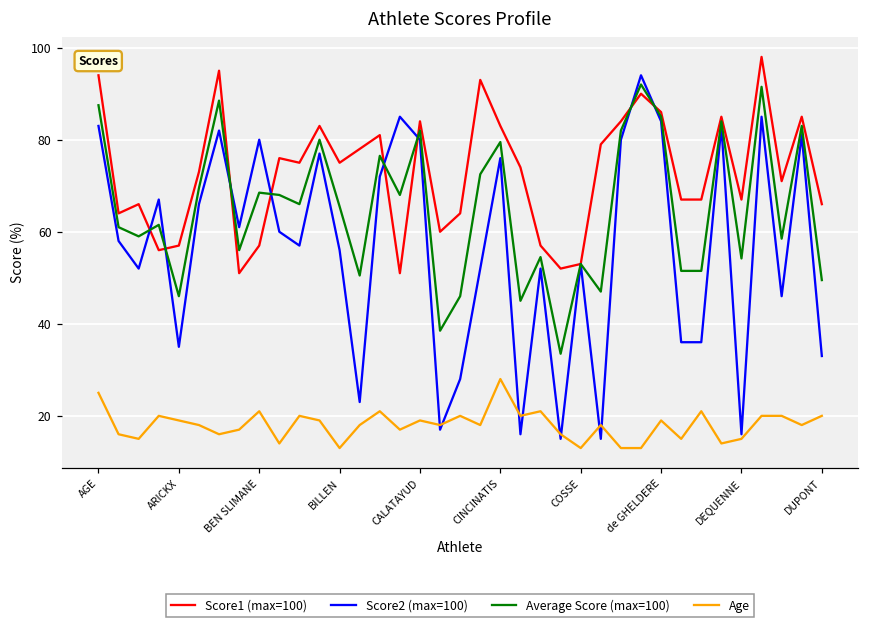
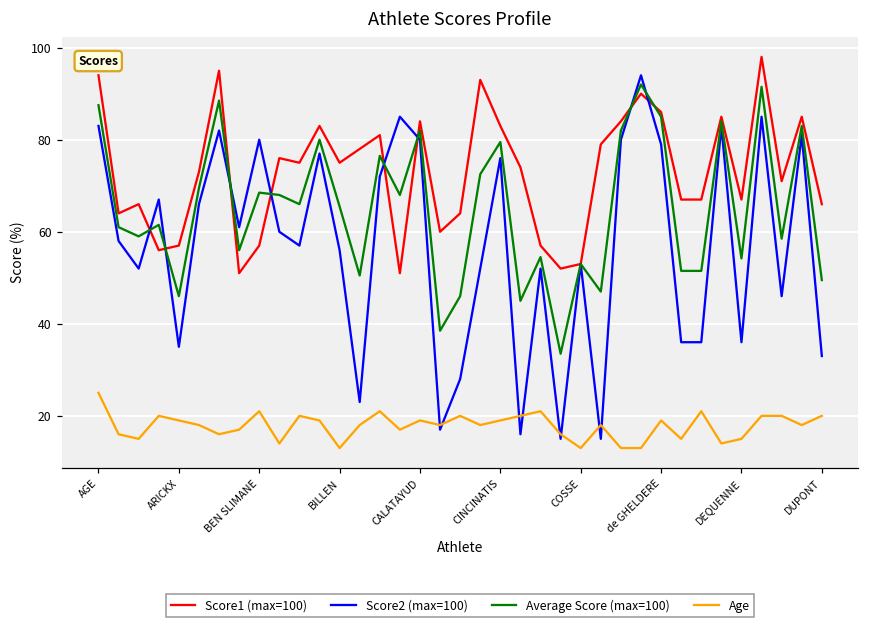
  {
    "Score1 (max=100)": {
      "AGE": 94,
      "ARICKX": 57,
      "BEN SLIMANE": 57,
      "BILLEN": 75,
      "CALATAYUD": 84,
      "CINCINATIS": 83,
      "de GHELDERE": 86,
      "DEQUENNE": 67,
      "DUPONT": 66
    },
    "Score2 (max=100)": {
      "AGE": 83,
      "ARICKX": 35,
      "BEN SLIMANE": 80,
      "BILLEN": 56,
      "CALATAYUD": 80,
      "CINCINATIS": 76,
-     "de GHELDERE": 84,
-     "DEQUENNE": 16,
+     "de GHELDERE": 79,
+     "DEQUENNE": 36,
      "DUPONT": 33
    },
    "Average Score (max=100)": {
      "AGE": 88,
      "ARICKX": 46,
      "BEN SLIMANE": 69,
      "BILLEN": 66,
      "CALATAYUD": 82,
      "CINCINATIS": 80,
      "de GHELDERE": 85,
      "DEQUENNE": 54,
      "DUPONT": 50
    },
    "Age": {
      "AGE": 25,
      "ARICKX": 19,
      "BEN SLIMANE": 21,
      "BILLEN": 13,
      "CALATAYUD": 19,
-     "CINCINATIS": 28,
+     "CINCINATIS": 19,
      "COSSE": 13,
      "de GHELDERE": 19,
      "DEQUENNE": 15,
      "DUPONT": 20
    }
  }
